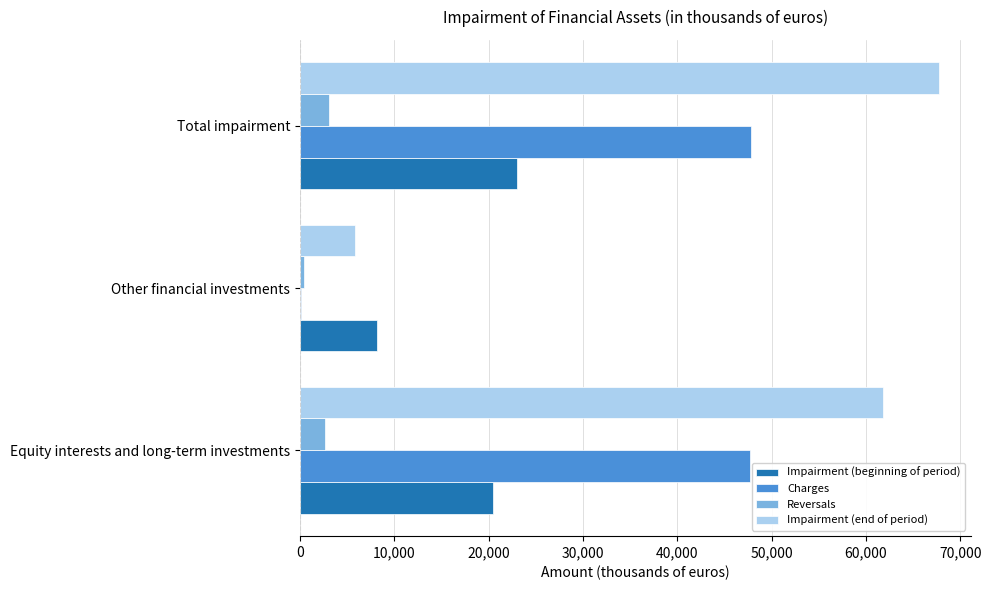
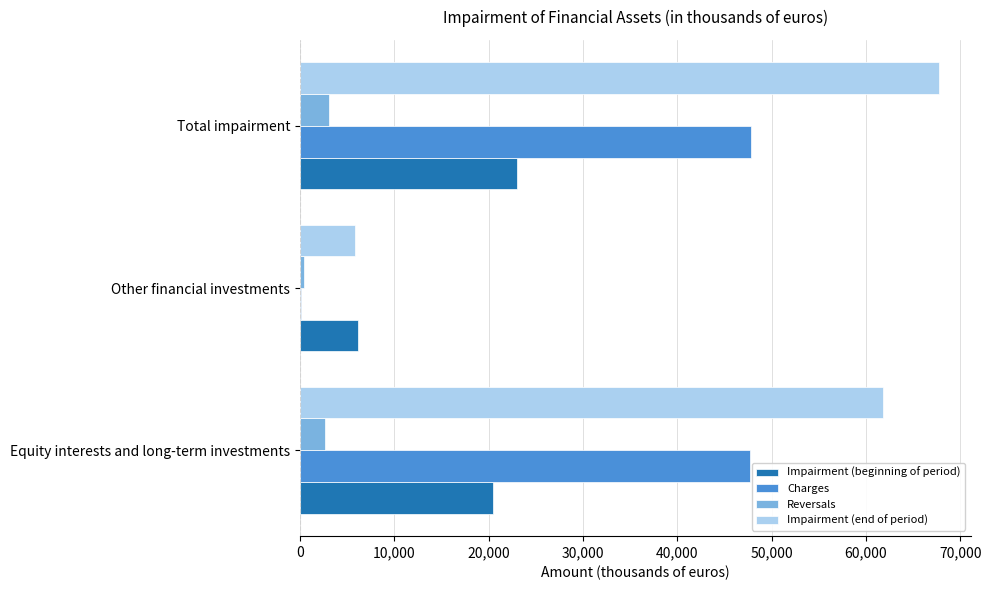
  {
    "Impairment (beginning of period)": {
      "Total impairment": "23,000",
-     "Other financial investments": "8,000",
+     "Other financial investments": "6,000",
      "Equity interests and long-term investments": "20,000"
    }
  }
